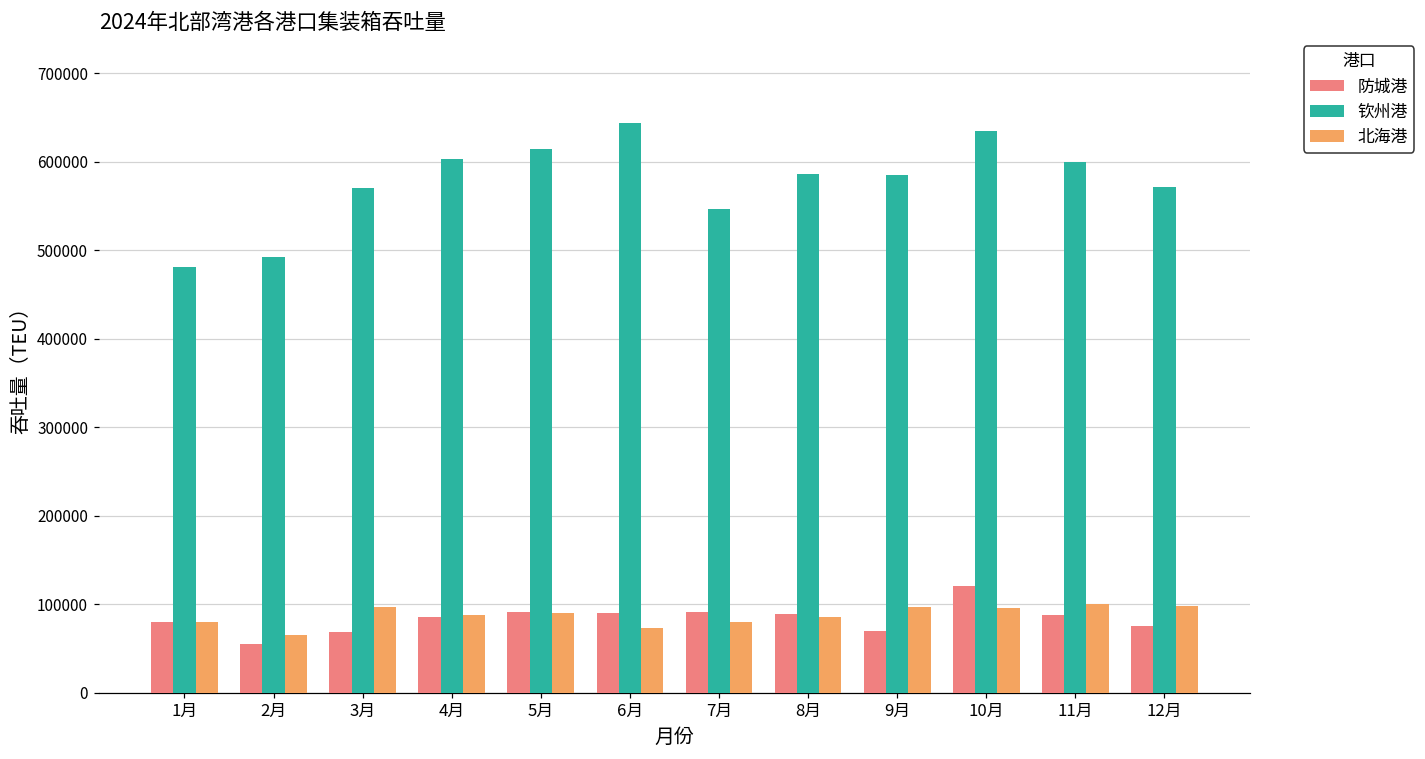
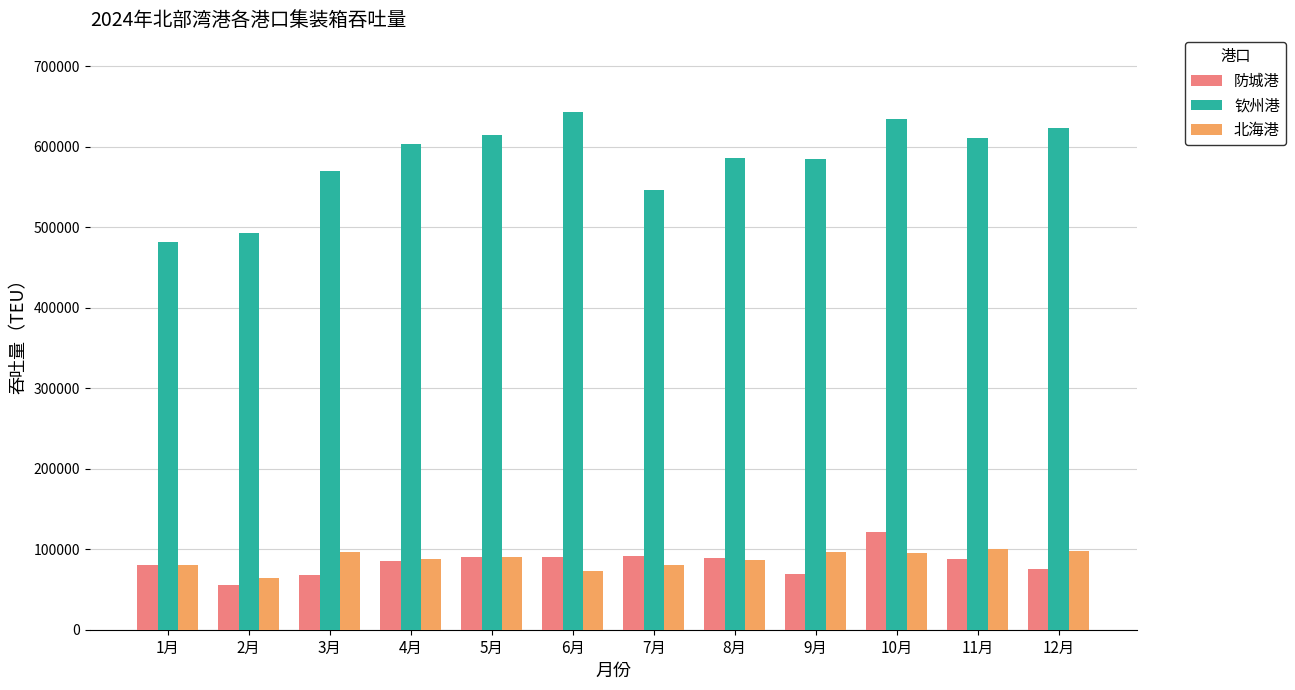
  {
    "钦州港": {
      "1月": 480000,
      "2月": 490000,
      "3月": 570000,
      "4月": 600000,
      "5月": 610000,
      "6月": 640000,
      "7月": 550000,
      "8月": 590000,
      "9月": 590000,
      "10月": 630000,
-     "11月": 600000,
-     "12月": 570000
+     "11月": 610000,
+     "12月": 620000
    }
  }
